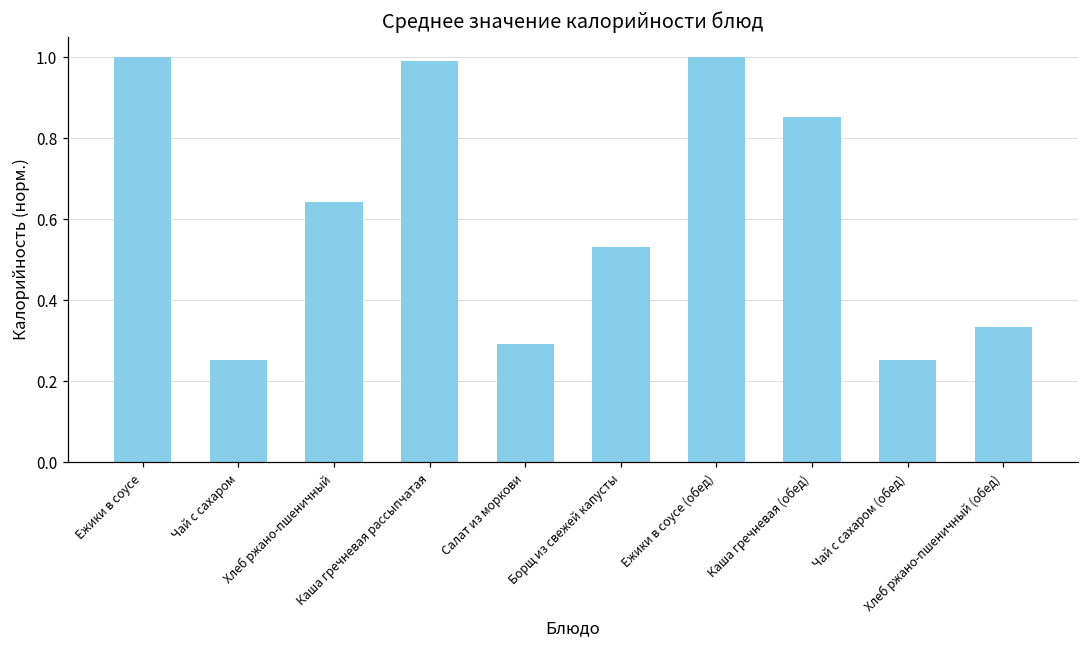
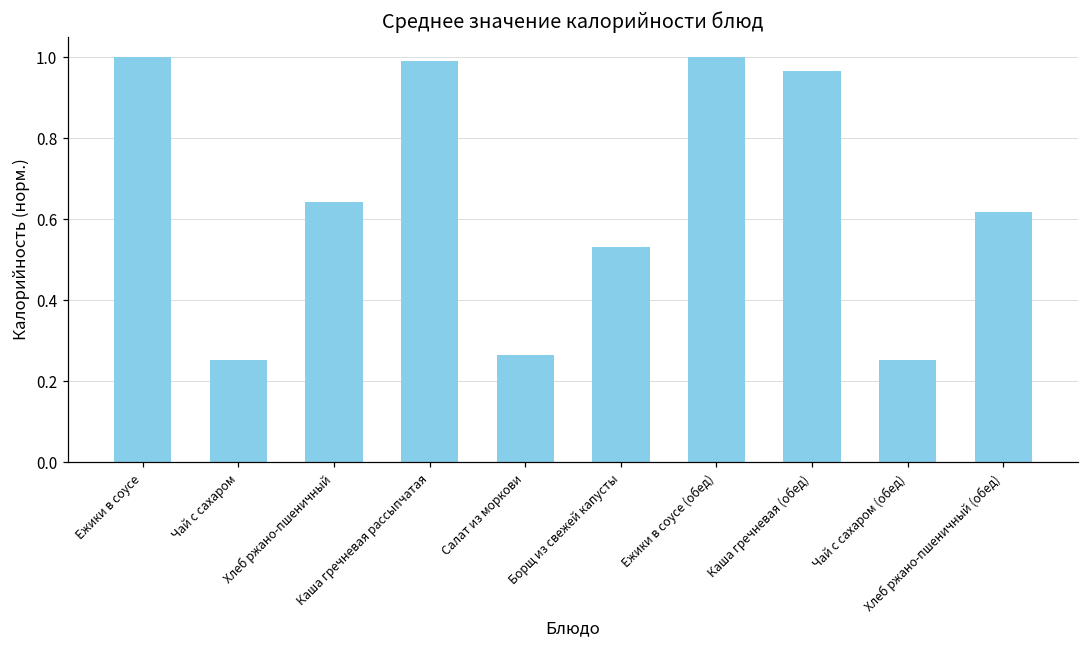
  {
    "Ежики в соусе": 1.00,
    "Чай с сахаром": 0.25,
    "Хлеб ржано-пшеничный": 0.64,
    "Каша гречневая рассыпчатая": 0.99,
-   "Салат из моркови": 0.29,
+   "Салат из моркови": 0.27,
    "Борщ из свежей капусты": 0.53,
    "Ежики в соусе (обед)": 1.00,
-   "Каша гречневая (обед)": 0.85,
+   "Каша гречневая (обед)": 0.97,
    "Чай с сахаром (обед)": 0.25,
-   "Хлеб ржано-пшеничный (обед)": 0.33
+   "Хлеб ржано-пшеничный (обед)": 0.62
  }
